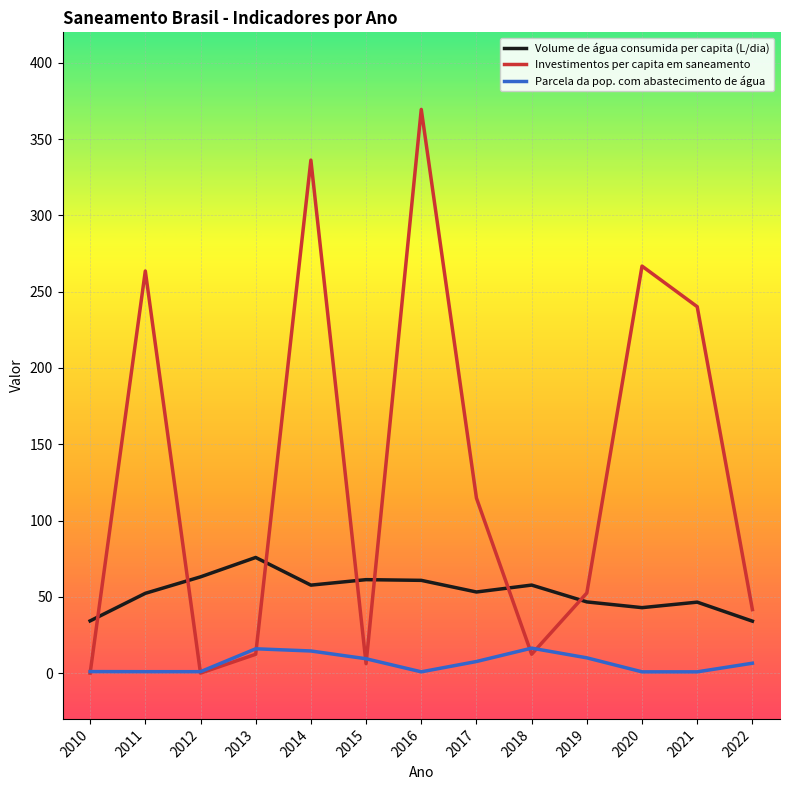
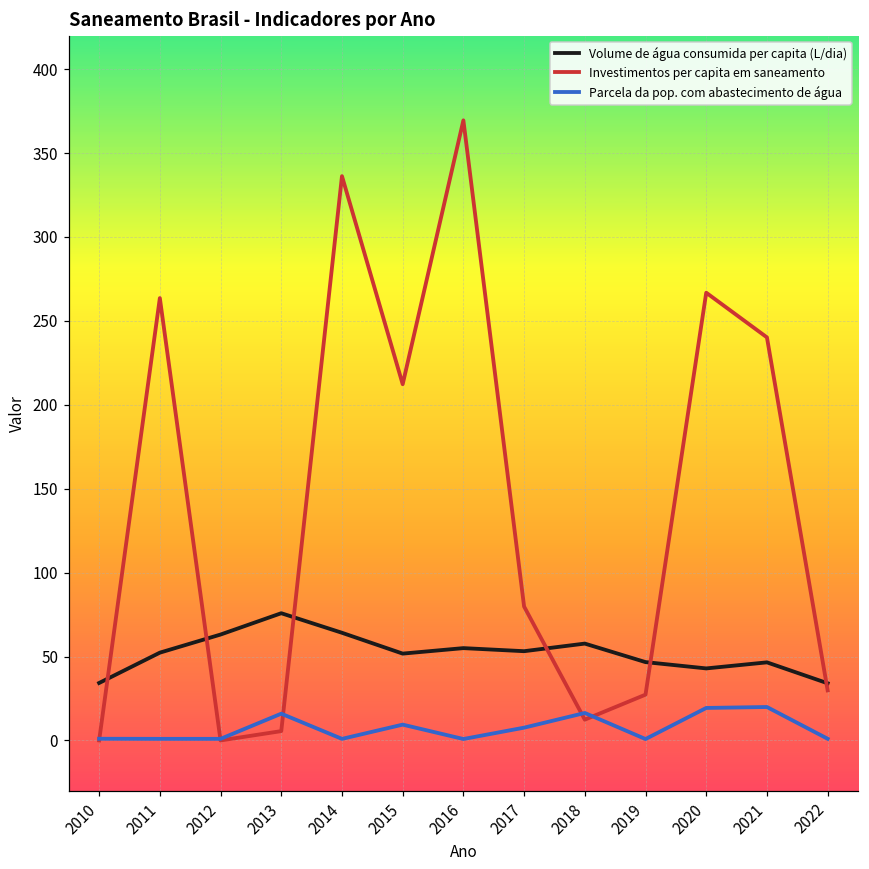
  {
    "Volume de água consumida per capita (L/dia)": {
      "2010": 34,
      "2011": 52,
      "2012": 63,
      "2013": 76,
-     "2014": 58,
-     "2015": 61,
-     "2016": 61,
+     "2014": 64,
+     "2015": 52,
+     "2016": 55,
      "2017": 53,
      "2018": 58,
      "2019": 47,
      "2020": 43,
      "2021": 47,
      "2022": 34
    },
    "Investimentos per capita em saneamento": {
      "2011": 264,
-     "2013": 12,
+     "2013": 6,
      "2014": 336,
-     "2015": 6,
+     "2015": 212,
      "2016": 369,
-     "2017": 115,
+     "2017": 80,
      "2018": 12,
-     "2019": 53,
+     "2019": 27,
      "2020": 267,
      "2021": 240,
-     "2022": 42
+     "2022": 30
    },
    "Parcela da pop. com abastecimento de água": {
      "2011": 1,
      "2013": 16,
-     "2014": 15,
+     "2014": 1,
      "2015": 9,
      "2016": 1,
      "2017": 8,
      "2018": 16,
-     "2019": 10,
-     "2020": 1,
-     "2021": 1,
-     "2022": 7
+     "2019": 1,
+     "2020": 19,
+     "2021": 20,
+     "2022": 1
    }
  }
